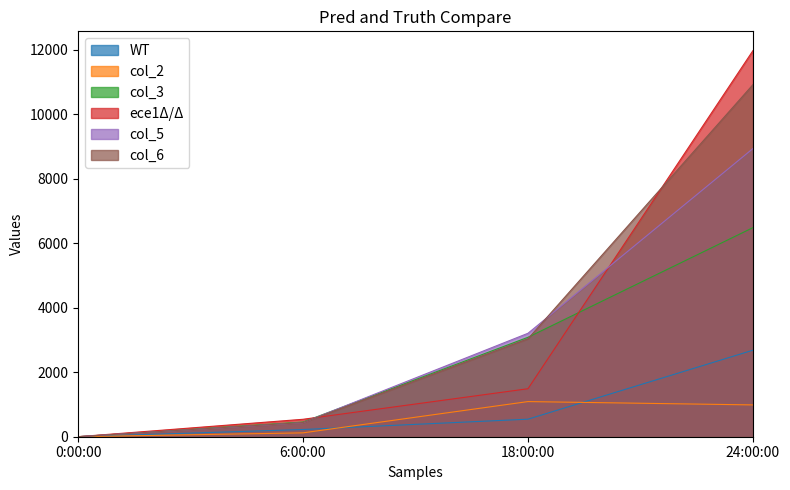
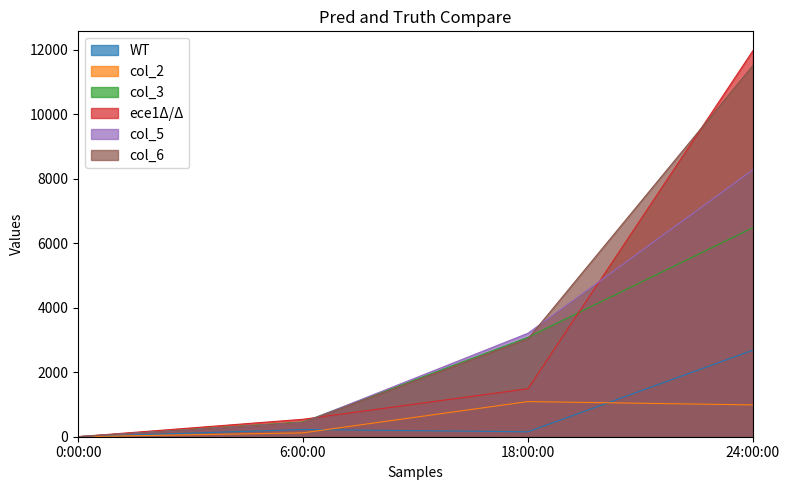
  {
    "WT": {
      "6:00:00": 200,
-     "18:00:00": 500,
+     "18:00:00": 200,
      "24:00:00": 2700
    },
    "col_2": {
      "6:00:00": 100,
      "18:00:00": 1100,
      "24:00:00": 1000
    },
    "col_3": {
      "24:00:00": 6500
    },
    "ece1Δ/Δ": {
      "6:00:00": 500,
      "18:00:00": 1500,
      "24:00:00": 12000
    },
    "col_5": {
      "18:00:00": 3200,
-     "24:00:00": 8900
+     "24:00:00": 8300
    },
    "col_6": {
-     "24:00:00": 10900
+     "24:00:00": 11500
    }
  }
